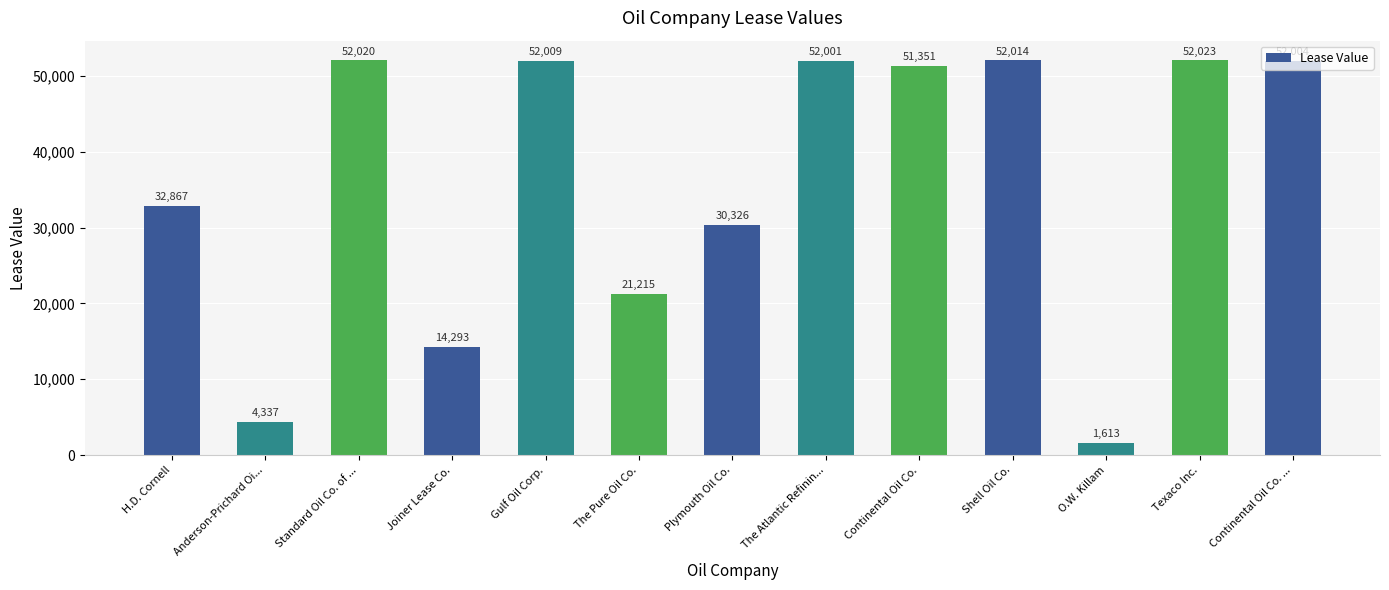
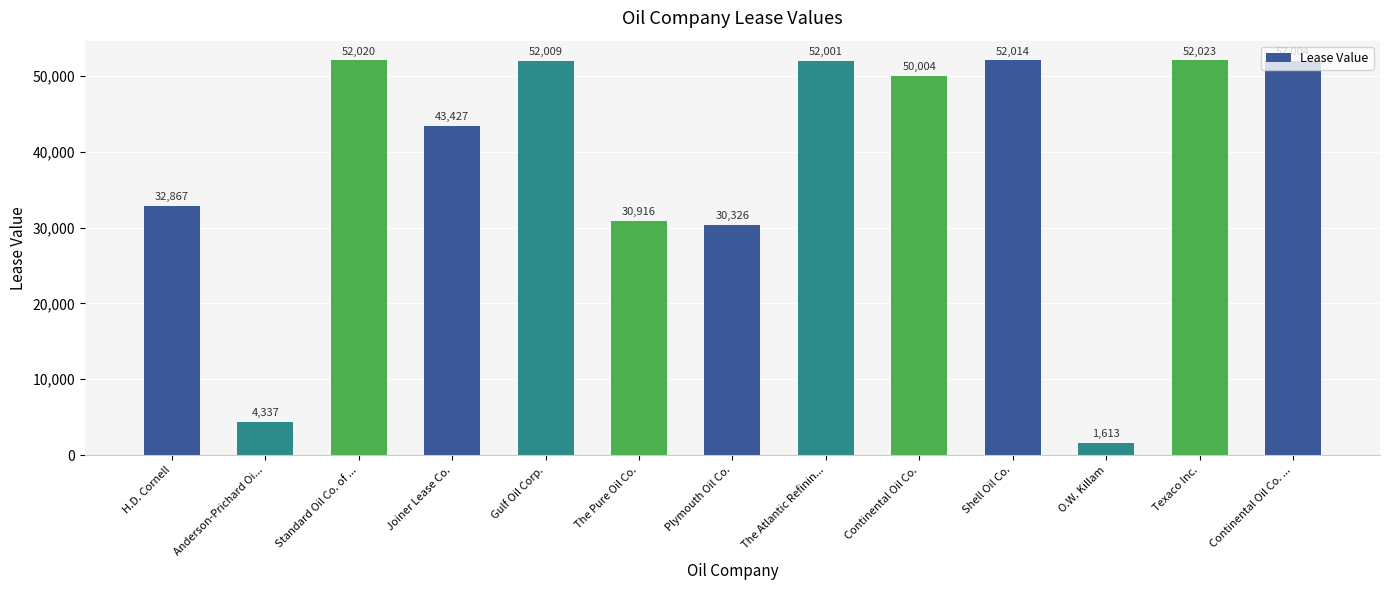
  {
    "H.D. Cornell": "32,867",
    "Anderson-Prichard Oi...": "4,337",
    "Standard Oil Co. of ...": "52,020",
-   "Joiner Lease Co.": "14,293",
+   "Joiner Lease Co.": "43,427",
    "Gulf Oil Corp.": "52,009",
-   "The Pure Oil Co.": "21,215",
+   "The Pure Oil Co.": "30,916",
    "Plymouth Oil Co.": "30,326",
    "The Atlantic Refinin...": "52,001",
-   "Continental Oil Co.": "51,351",
+   "Continental Oil Co.": "50,004",
    "Shell Oil Co.": "52,014",
    "O.W. Killam": "1,613",
    "Texaco Inc.": "52,023"
  }
